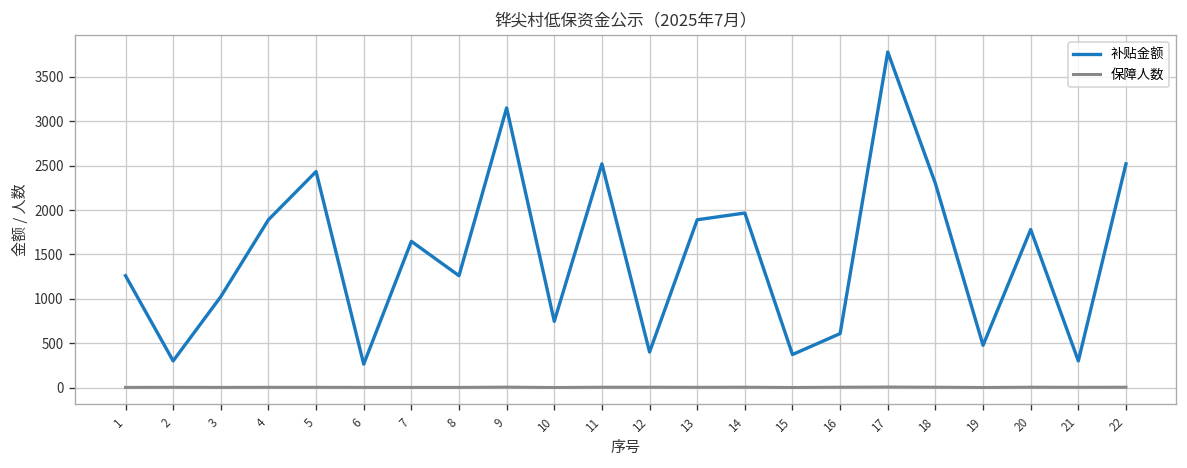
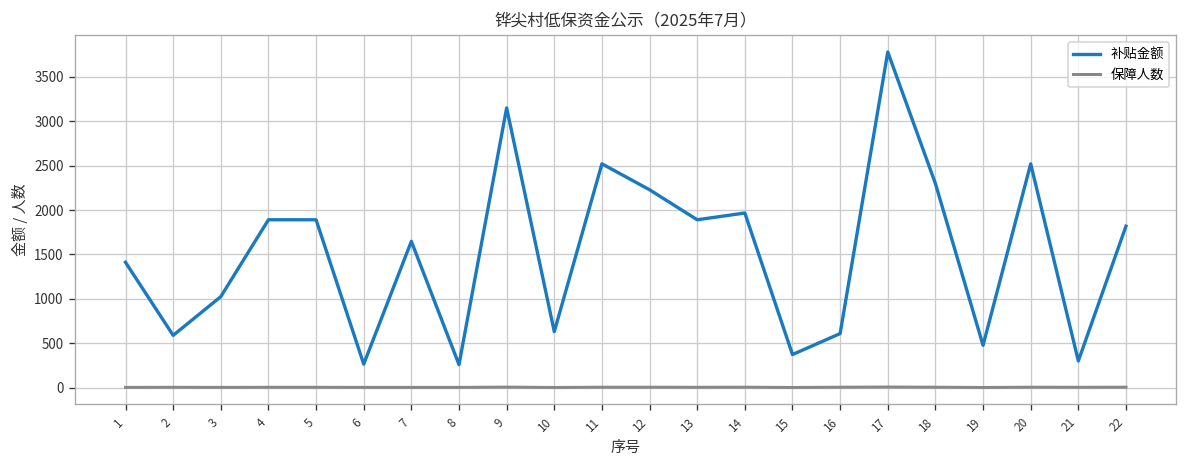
  {
    "补贴金额": {
-     "1": 1300,
-     "2": 300,
+     "1": 1400,
+     "2": 600,
      "3": 1000,
      "4": 1900,
-     "5": 2400,
+     "5": 1900,
      "6": 300,
      "7": 1600,
-     "8": 1300,
+     "8": 300,
      "9": 3200,
-     "10": 700,
+     "10": 600,
      "11": 2500,
-     "12": 400,
+     "12": 2200,
      "13": 1900,
      "14": 2000,
      "15": 400,
      "16": 600,
      "17": 3800,
      "18": 2300,
      "19": 500,
-     "20": 1800,
+     "20": 2500,
      "21": 300,
-     "22": 2500
+     "22": 1800
    },
    "保障人数": {
      "1": 0,
      "2": 0,
      "3": 0,
      "4": 0,
      "5": 0,
      "6": 0,
      "7": 0,
      "8": 0,
      "9": 0,
      "10": 0,
      "11": 0,
      "12": 0,
      "13": 0,
      "14": 0,
      "15": 0,
      "16": 0,
      "17": 0,
      "18": 0,
      "19": 0,
      "20": 0,
      "21": 0,
      "22": 0
    }
  }
